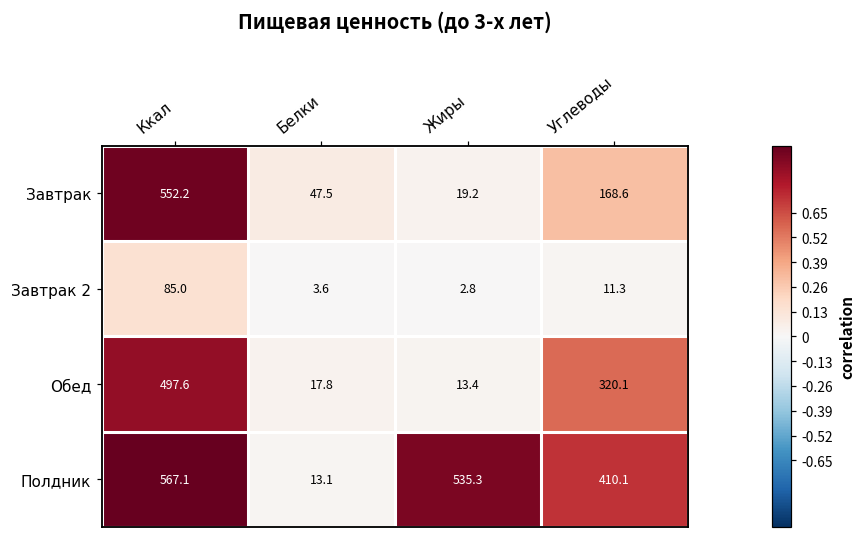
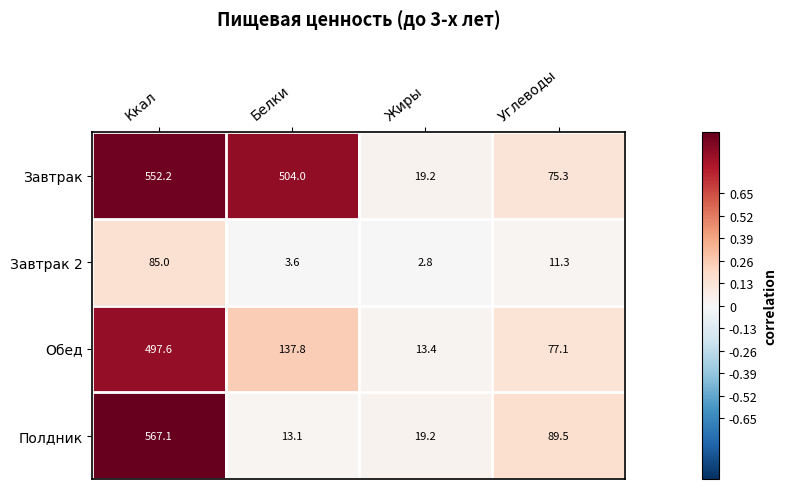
  {
    "Завтрак": {
      "Ккал": 552.2,
-     "Белки": 47.5,
+     "Белки": 504.0,
      "Жиры": 19.2,
-     "Углеводы": 168.6
+     "Углеводы": 75.3
    },
    "Завтрак 2": {
      "Ккал": 85.0,
      "Белки": 3.6,
      "Жиры": 2.8,
      "Углеводы": 11.3
    },
    "Обед": {
      "Ккал": 497.6,
-     "Белки": 17.8,
+     "Белки": 137.8,
      "Жиры": 13.4,
-     "Углеводы": 320.1
+     "Углеводы": 77.1
    },
    "Полдник": {
      "Ккал": 567.1,
      "Белки": 13.1,
-     "Жиры": 535.3,
-     "Углеводы": 410.1
+     "Жиры": 19.2,
+     "Углеводы": 89.5
    }
  }
